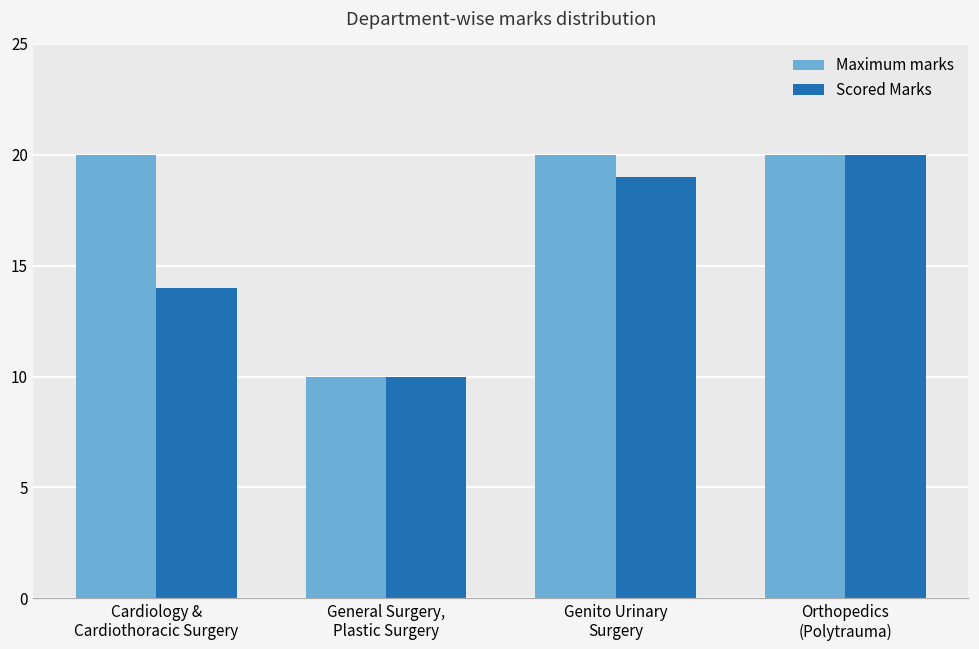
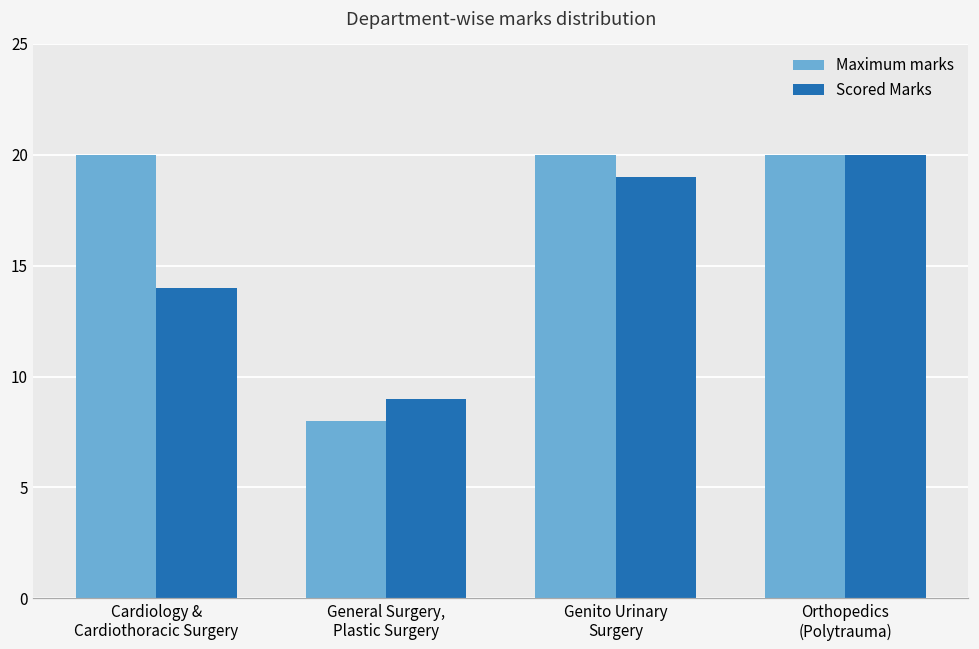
  {
    "Maximum marks": {
      "Cardiology & Cardiothoracic Surgery": 20,
-     "General Surgery, Plastic Surgery": 10,
+     "General Surgery, Plastic Surgery": 8,
      "Genito Urinary Surgery": 20,
      "Orthopedics (Polytrauma)": 20
    },
    "Scored Marks": {
      "Cardiology & Cardiothoracic Surgery": 14,
-     "General Surgery, Plastic Surgery": 10,
+     "General Surgery, Plastic Surgery": 9,
      "Genito Urinary Surgery": 19,
      "Orthopedics (Polytrauma)": 20
    }
  }
